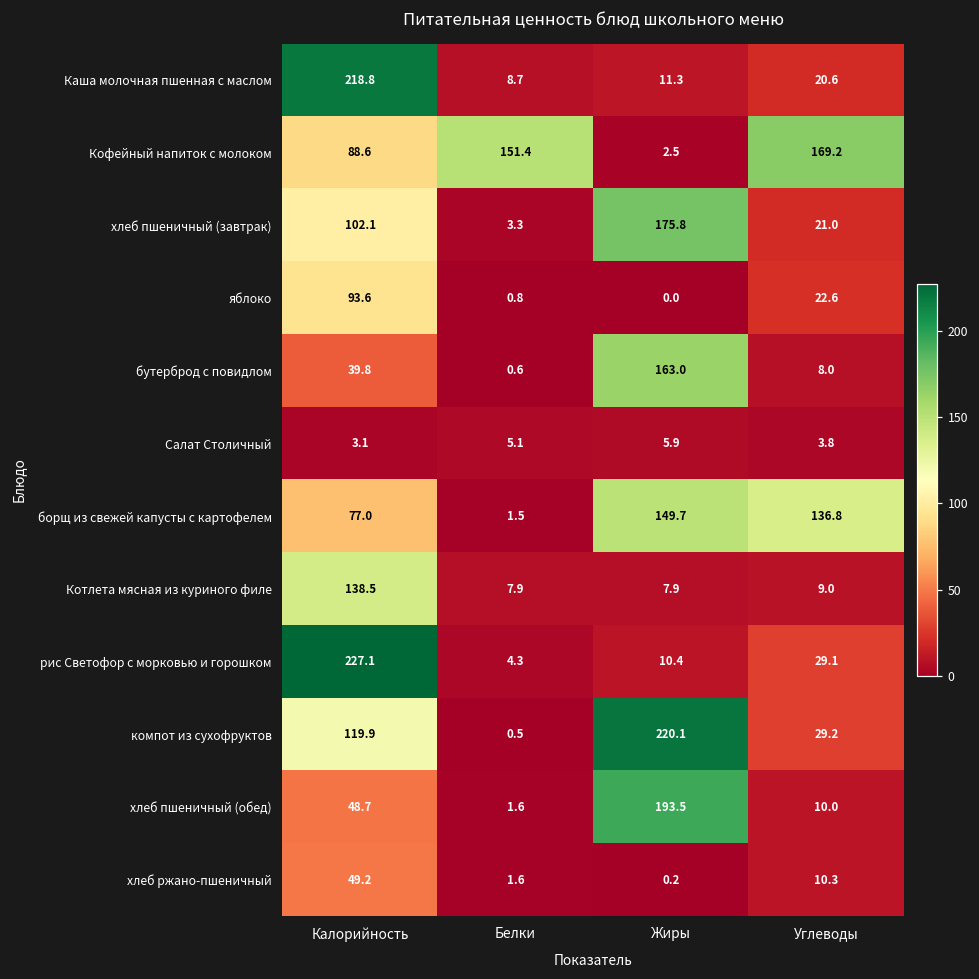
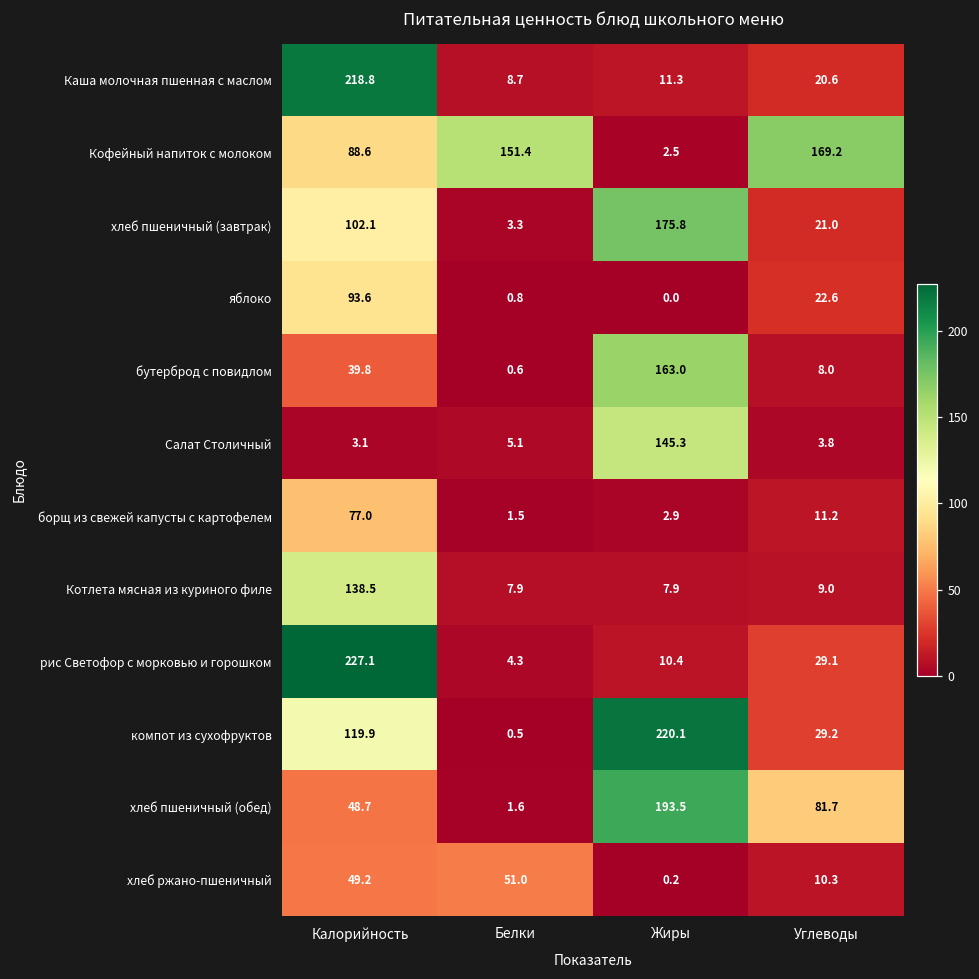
  {
    "Каша молочная пшенная с маслом": {
      "Калорийность": 218.8,
      "Белки": 8.7,
      "Жиры": 11.3,
      "Углеводы": 20.6
    },
    "Кофейный напиток с молоком": {
      "Калорийность": 88.6,
      "Белки": 151.4,
      "Жиры": 2.5,
      "Углеводы": 169.2
    },
    "хлеб пшеничный (завтрак)": {
      "Калорийность": 102.1,
      "Белки": 3.3,
      "Жиры": 175.8,
      "Углеводы": 21.0
    },
    "яблоко": {
      "Калорийность": 93.6,
      "Белки": 0.8,
      "Жиры": 0.0,
      "Углеводы": 22.6
    },
    "бутерброд с повидлом": {
      "Калорийность": 39.8,
      "Белки": 0.6,
      "Жиры": 163.0,
      "Углеводы": 8.0
    },
    "Салат Столичный": {
      "Калорийность": 3.1,
      "Белки": 5.1,
-     "Жиры": 5.9,
+     "Жиры": 145.3,
      "Углеводы": 3.8
    },
    "борщ из свежей капусты с картофелем": {
      "Калорийность": 77.0,
      "Белки": 1.5,
-     "Жиры": 149.7,
-     "Углеводы": 136.8
+     "Жиры": 2.9,
+     "Углеводы": 11.2
    },
    "Котлета мясная из куриного филе": {
      "Калорийность": 138.5,
      "Белки": 7.9,
      "Жиры": 7.9,
      "Углеводы": 9.0
    },
    "рис Светофор с морковью и горошком": {
      "Калорийность": 227.1,
      "Белки": 4.3,
      "Жиры": 10.4,
      "Углеводы": 29.1
    },
    "компот из сухофруктов": {
      "Калорийность": 119.9,
      "Белки": 0.5,
      "Жиры": 220.1,
      "Углеводы": 29.2
    },
    "хлеб пшеничный (обед)": {
      "Калорийность": 48.7,
      "Белки": 1.6,
      "Жиры": 193.5,
-     "Углеводы": 10.0
+     "Углеводы": 81.7
    },
    "хлеб ржано-пшеничный": {
      "Калорийность": 49.2,
-     "Белки": 1.6,
+     "Белки": 51.0,
      "Жиры": 0.2,
      "Углеводы": 10.3
    }
  }
